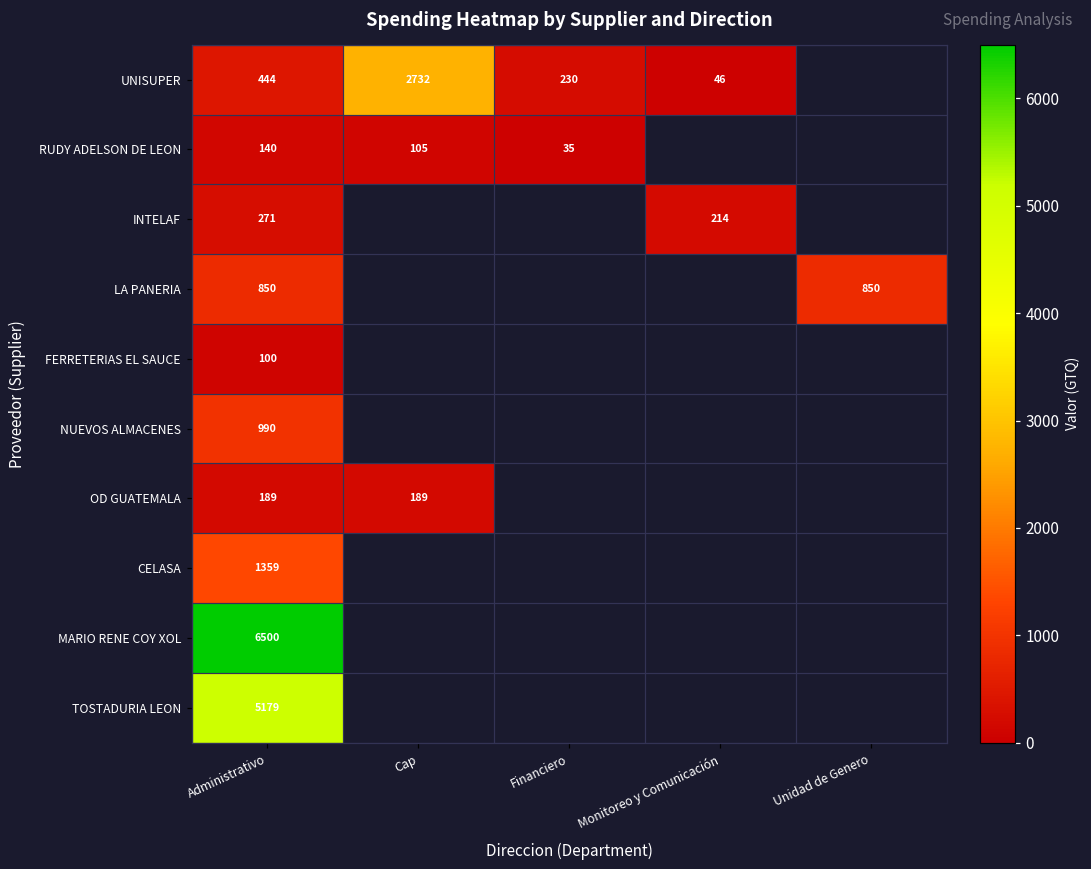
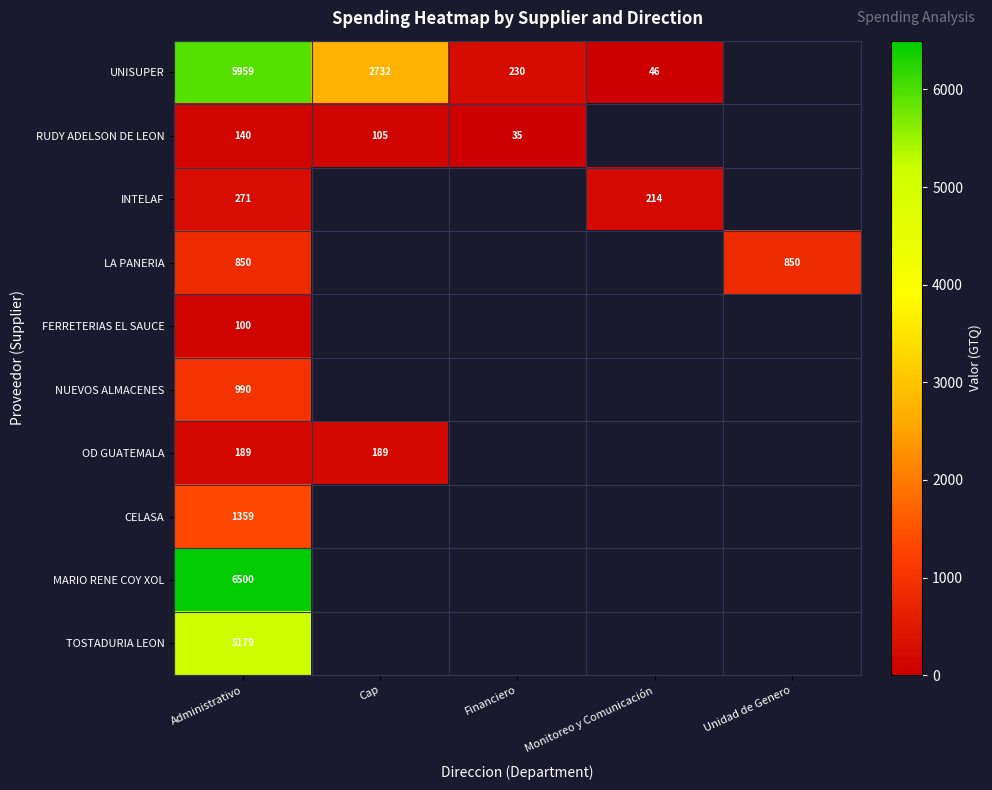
  {
    "UNISUPER": {
-     "Administrativo": 444,
+     "Administrativo": 5959,
      "Cap": 2732,
      "Financiero": 230,
      "Monitoreo y Comunicación": 46
    },
    "RUDY ADELSON DE LEON": {
      "Administrativo": 140,
      "Cap": 105,
      "Financiero": 35
    },
    "INTELAF": {
      "Administrativo": 271,
      "Monitoreo y Comunicación": 214
    },
    "LA PANERIA": {
      "Administrativo": 850,
      "Unidad de Genero": 850
    },
    "FERRETERIAS EL SAUCE": {
      "Administrativo": 100
    },
    "NUEVOS ALMACENES": {
      "Administrativo": 990
    },
    "OD GUATEMALA": {
      "Administrativo": 189,
      "Cap": 189
    },
    "CELASA": {
      "Administrativo": 1359
    },
    "MARIO RENE COY XOL": {
      "Administrativo": 6500
    },
    "TOSTADURIA LEON": {
      "Administrativo": 5179
    }
  }
